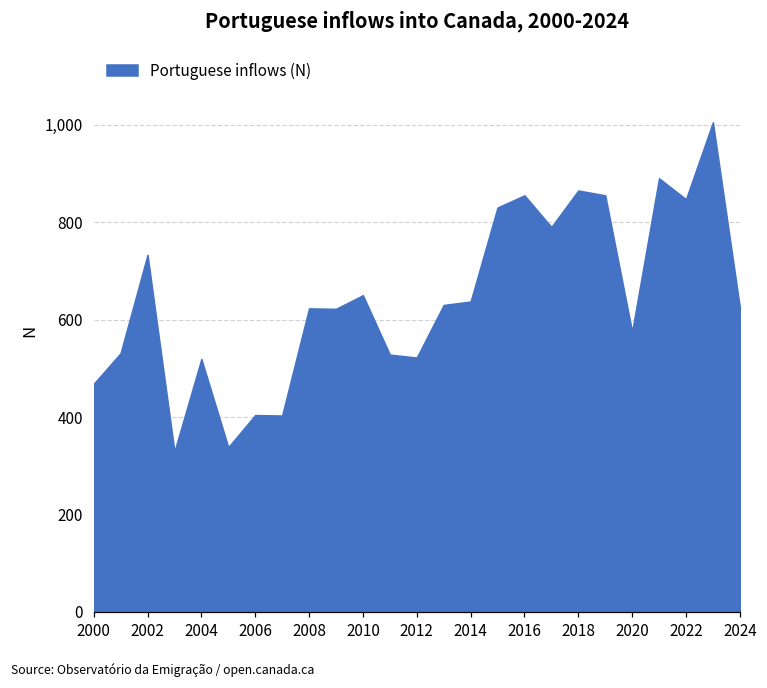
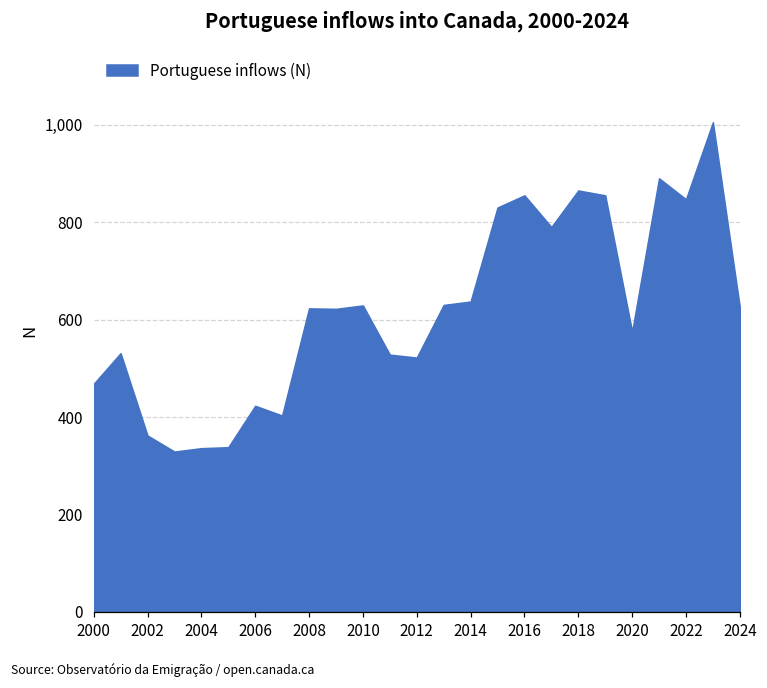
  {
    "2000": 470,
-   "2002": 730,
-   "2004": 520,
-   "2006": 400,
+   "2002": 360,
+   "2004": 340,
+   "2006": 420,
    "2008": 620,
-   "2010": 650,
+   "2010": 630,
    "2012": 520,
    "2014": 640,
    "2016": 860,
    "2018": 870,
    "2020": 580,
    "2022": 850,
    "2024": 630
  }
